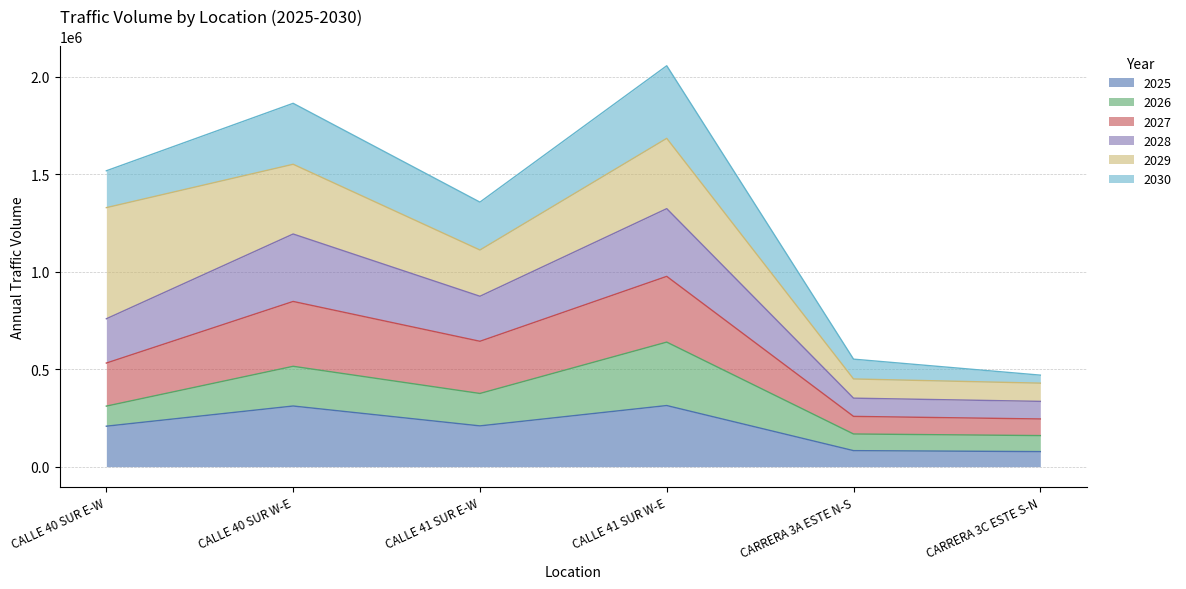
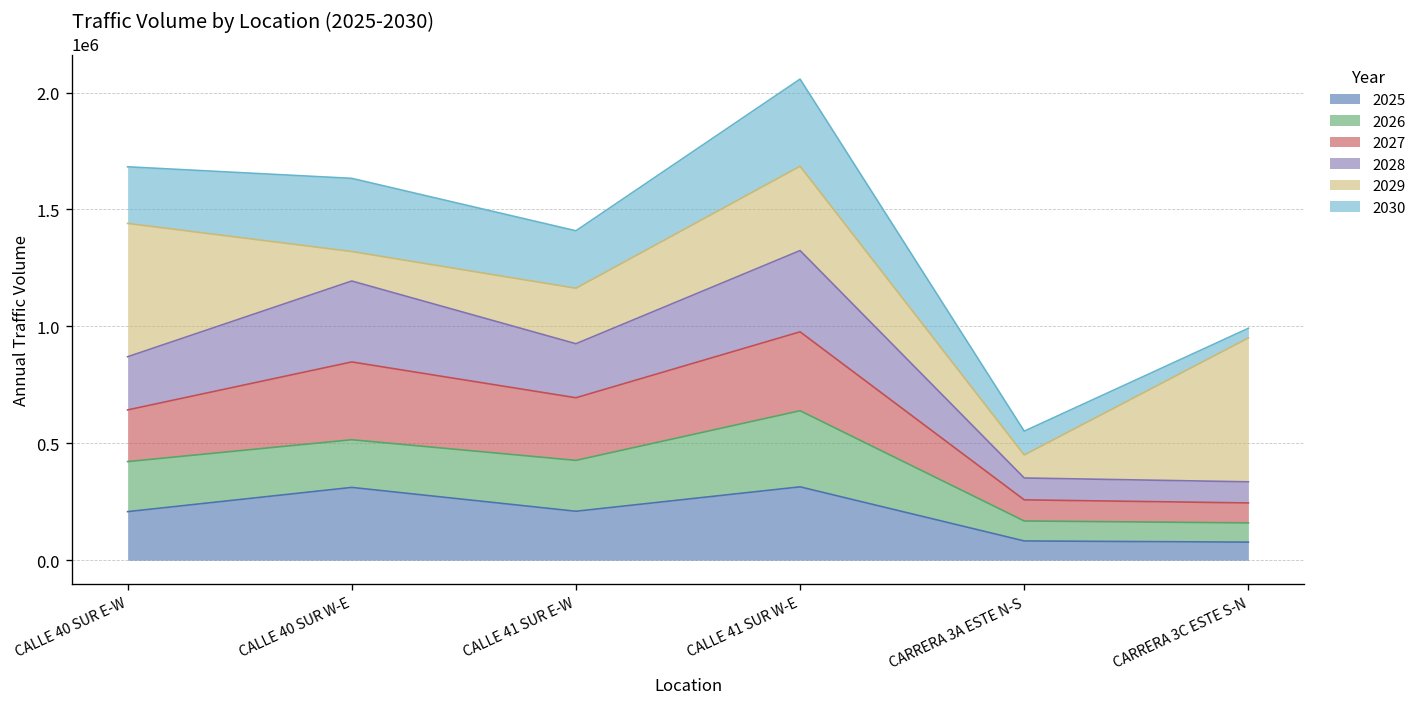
  {
    "2026": {
-     "CALLE 40 SUR E-W": 100000,
+     "CALLE 40 SUR E-W": 210000,
      "CALLE 40 SUR W-E": 200000,
-     "CALLE 41 SUR E-W": 170000,
+     "CALLE 41 SUR E-W": 220000,
      "CALLE 41 SUR W-E": 330000,
      "CARRERA 3A ESTE N-S": 90000,
      "CARRERA 3C ESTE S-N": 80000
    },
    "2027": {
      "CALLE 40 SUR E-W": 220000,
      "CALLE 40 SUR W-E": 330000,
      "CALLE 41 SUR E-W": 270000,
      "CALLE 41 SUR W-E": 340000,
      "CARRERA 3A ESTE N-S": 90000,
      "CARRERA 3C ESTE S-N": 90000
    },
    "2029": {
      "CALLE 40 SUR E-W": 570000,
-     "CALLE 40 SUR W-E": 360000,
+     "CALLE 40 SUR W-E": 130000,
      "CALLE 41 SUR E-W": 240000,
      "CALLE 41 SUR W-E": 360000,
      "CARRERA 3A ESTE N-S": 100000,
-     "CARRERA 3C ESTE S-N": 90000
+     "CARRERA 3C ESTE S-N": 620000
    },
    "2030": {
-     "CALLE 40 SUR E-W": 190000,
+     "CALLE 40 SUR E-W": 240000,
      "CALLE 40 SUR W-E": 310000,
      "CALLE 41 SUR E-W": 250000,
      "CALLE 41 SUR W-E": 370000,
      "CARRERA 3A ESTE N-S": 100000,
      "CARRERA 3C ESTE S-N": 40000
    }
  }
